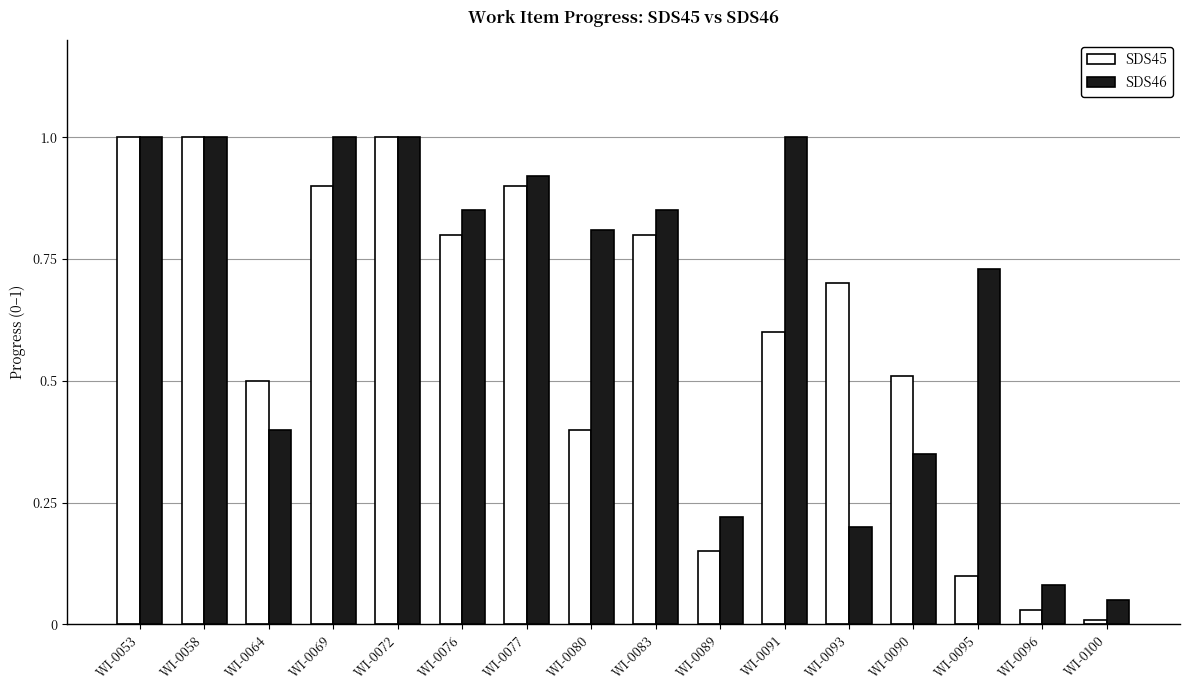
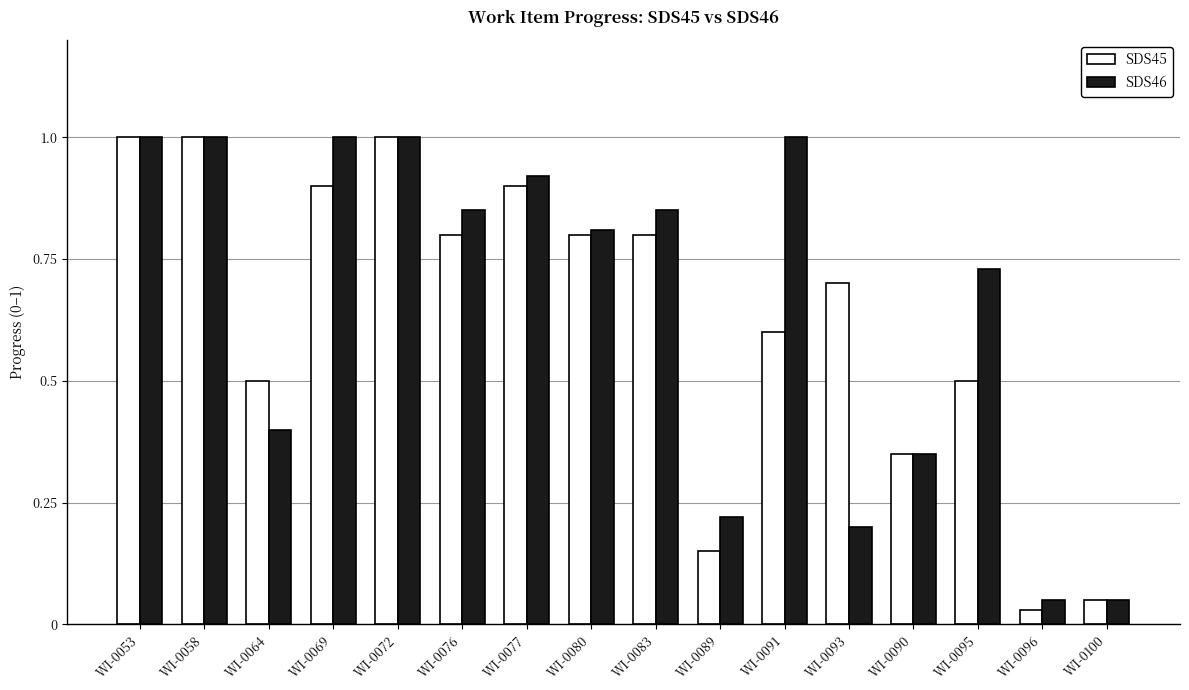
  {
    "SDS45": {
      "WI-0053": 1.00,
      "WI-0058": 1.00,
      "WI-0064": 0.50,
      "WI-0069": 0.90,
      "WI-0072": 1.00,
      "WI-0076": 0.80,
      "WI-0077": 0.90,
-     "WI-0080": 0.4,
+     "WI-0080": 0.8,
      "WI-0083": 0.80,
      "WI-0089": 0.15,
      "WI-0091": 0.60,
      "WI-0093": 0.70,
-     "WI-0090": 0.51,
-     "WI-0095": 0.1,
+     "WI-0090": 0.35,
+     "WI-0095": 0.5,
      "WI-0096": 0.03,
-     "WI-0100": 0.01
+     "WI-0100": 0.05
    },
    "SDS46": {
      "WI-0053": 1.00,
      "WI-0058": 1.00,
      "WI-0064": 0.40,
      "WI-0069": 1.00,
      "WI-0072": 1.00,
      "WI-0076": 0.85,
      "WI-0077": 0.92,
      "WI-0080": 0.81,
      "WI-0083": 0.85,
      "WI-0089": 0.22,
      "WI-0091": 1.00,
      "WI-0093": 0.20,
      "WI-0090": 0.35,
      "WI-0095": 0.73,
-     "WI-0096": 0.08,
+     "WI-0096": 0.05,
      "WI-0100": 0.05
    }
  }
